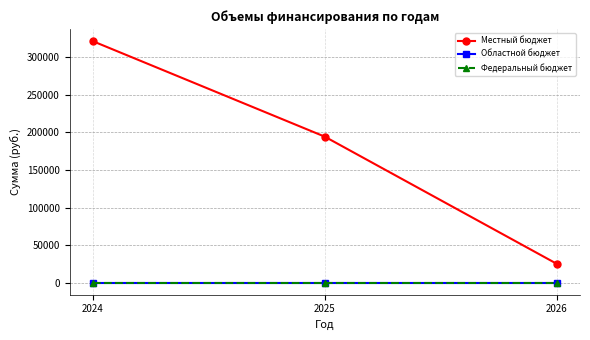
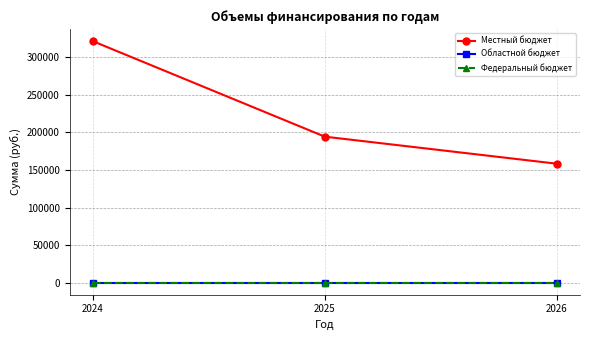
  {
    "Местный бюджет": {
      "2024": 320000,
      "2025": 190000,
-     "2026": 30000
+     "2026": 160000
    },
    "Федеральный бюджет": {
      "2024": 0,
      "2025": 0,
      "2026": 0
    }
  }
